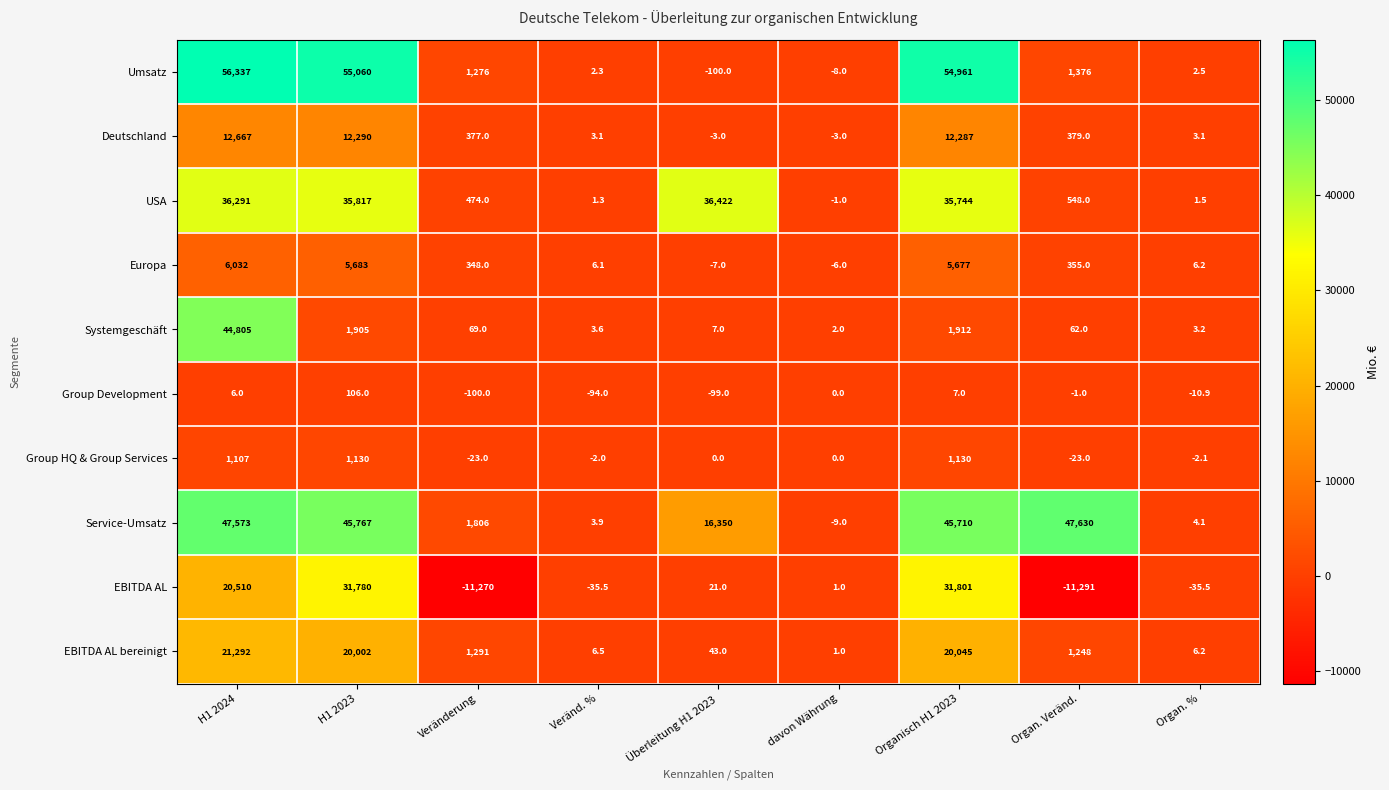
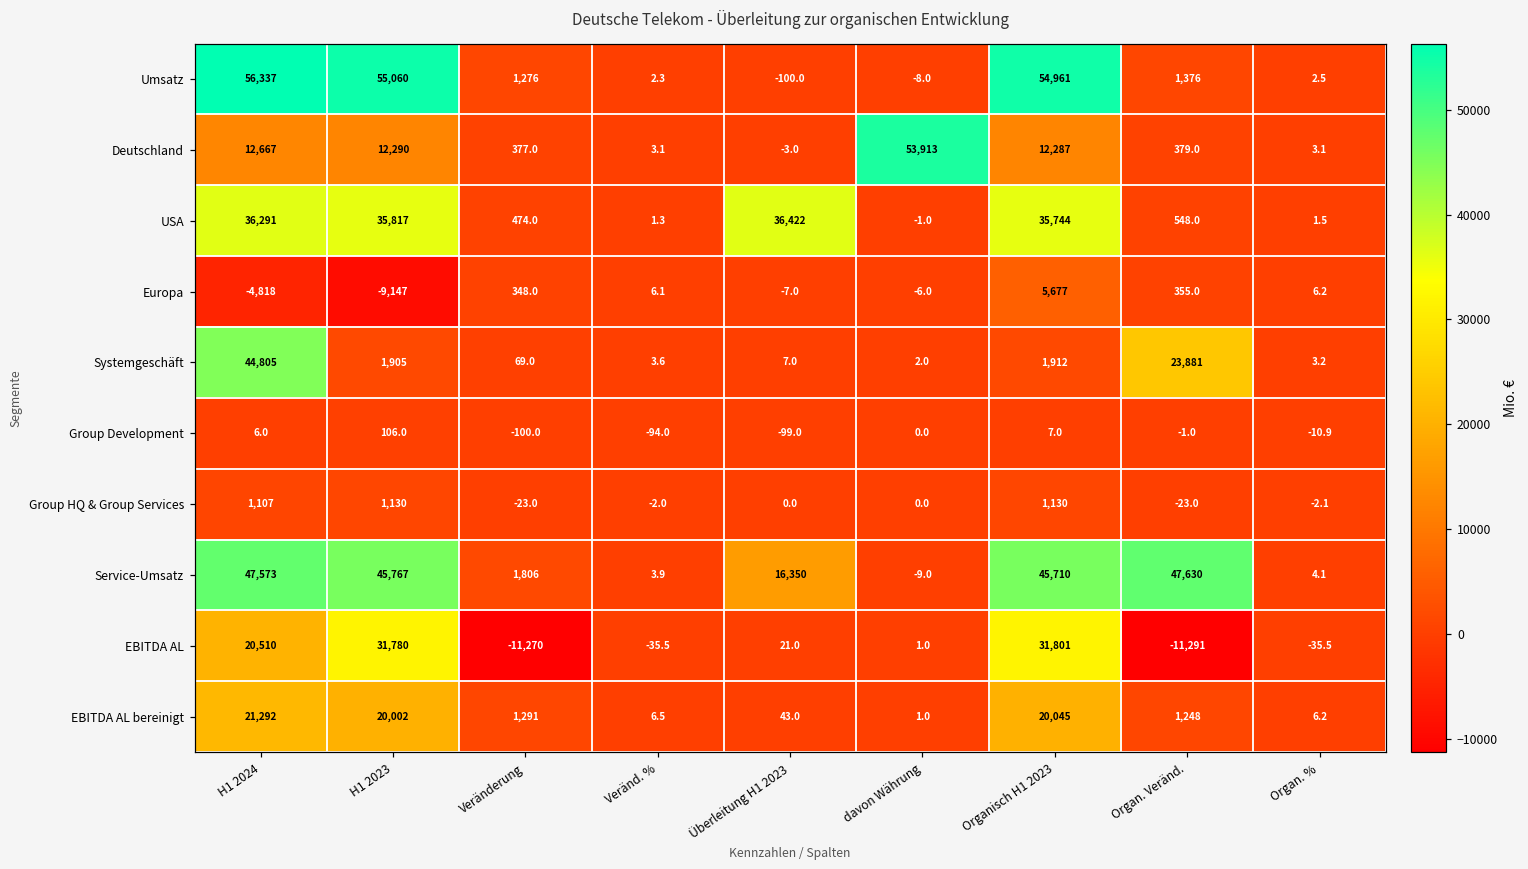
  {
    "Umsatz": {
      "H1 2024": "56,337",
      "H1 2023": "55,060",
      "Veränderung": "1,276",
      "Veränd. %": "2.3",
      "Überleitung H1 2023": "-100.0",
      "davon Währung": "-8.0",
      "Organisch H1 2023": "54,961",
      "Organ. Veränd.": "1,376",
      "Organ. %": "2.5"
    },
    "Deutschland": {
      "H1 2024": "12,667",
      "H1 2023": "12,290",
      "Veränderung": "377.0",
      "Veränd. %": "3.1",
      "Überleitung H1 2023": "-3.0",
-     "davon Währung": "-3.0",
+     "davon Währung": "53,913",
      "Organisch H1 2023": "12,287",
      "Organ. Veränd.": "379.0",
      "Organ. %": "3.1"
    },
    "USA": {
      "H1 2024": "36,291",
      "H1 2023": "35,817",
      "Veränderung": "474.0",
      "Veränd. %": "1.3",
      "Überleitung H1 2023": "36,422",
      "davon Währung": "-1.0",
      "Organisch H1 2023": "35,744",
      "Organ. Veränd.": "548.0",
      "Organ. %": "1.5"
    },
    "Europa": {
-     "H1 2024": "6,032",
-     "H1 2023": "5,683",
+     "H1 2024": "-4,818",
+     "H1 2023": "-9,147",
      "Veränderung": "348.0",
      "Veränd. %": "6.1",
      "Überleitung H1 2023": "-7.0",
      "davon Währung": "-6.0",
      "Organisch H1 2023": "5,677",
      "Organ. Veränd.": "355.0",
      "Organ. %": "6.2"
    },
    "Systemgeschäft": {
      "H1 2024": "44,805",
      "H1 2023": "1,905",
      "Veränderung": "69.0",
      "Veränd. %": "3.6",
      "Überleitung H1 2023": "7.0",
      "davon Währung": "2.0",
      "Organisch H1 2023": "1,912",
-     "Organ. Veränd.": "62.0",
+     "Organ. Veränd.": "23,881",
      "Organ. %": "3.2"
    },
    "Group Development": {
      "H1 2024": "6.0",
      "H1 2023": "106.0",
      "Veränderung": "-100.0",
      "Veränd. %": "-94.0",
      "Überleitung H1 2023": "-99.0",
      "davon Währung": "0.0",
      "Organisch H1 2023": "7.0",
      "Organ. Veränd.": "-1.0",
      "Organ. %": "-10.9"
    },
    "Group HQ & Group Services": {
      "H1 2024": "1,107",
      "H1 2023": "1,130",
      "Veränderung": "-23.0",
      "Veränd. %": "-2.0",
      "Überleitung H1 2023": "0.0",
      "davon Währung": "0.0",
      "Organisch H1 2023": "1,130",
      "Organ. Veränd.": "-23.0",
      "Organ. %": "-2.1"
    },
    "Service-Umsatz": {
      "H1 2024": "47,573",
      "H1 2023": "45,767",
      "Veränderung": "1,806",
      "Veränd. %": "3.9",
      "Überleitung H1 2023": "16,350",
      "davon Währung": "-9.0",
      "Organisch H1 2023": "45,710",
      "Organ. Veränd.": "47,630",
      "Organ. %": "4.1"
    },
    "EBITDA AL": {
      "H1 2024": "20,510",
      "H1 2023": "31,780",
      "Veränderung": "-11,270",
      "Veränd. %": "-35.5",
      "Überleitung H1 2023": "21.0",
      "davon Währung": "1.0",
      "Organisch H1 2023": "31,801",
      "Organ. Veränd.": "-11,291",
      "Organ. %": "-35.5"
    },
    "EBITDA AL bereinigt": {
      "H1 2024": "21,292",
      "H1 2023": "20,002",
      "Veränderung": "1,291",
      "Veränd. %": "6.5",
      "Überleitung H1 2023": "43.0",
      "davon Währung": "1.0",
      "Organisch H1 2023": "20,045",
      "Organ. Veränd.": "1,248",
      "Organ. %": "6.2"
    }
  }
